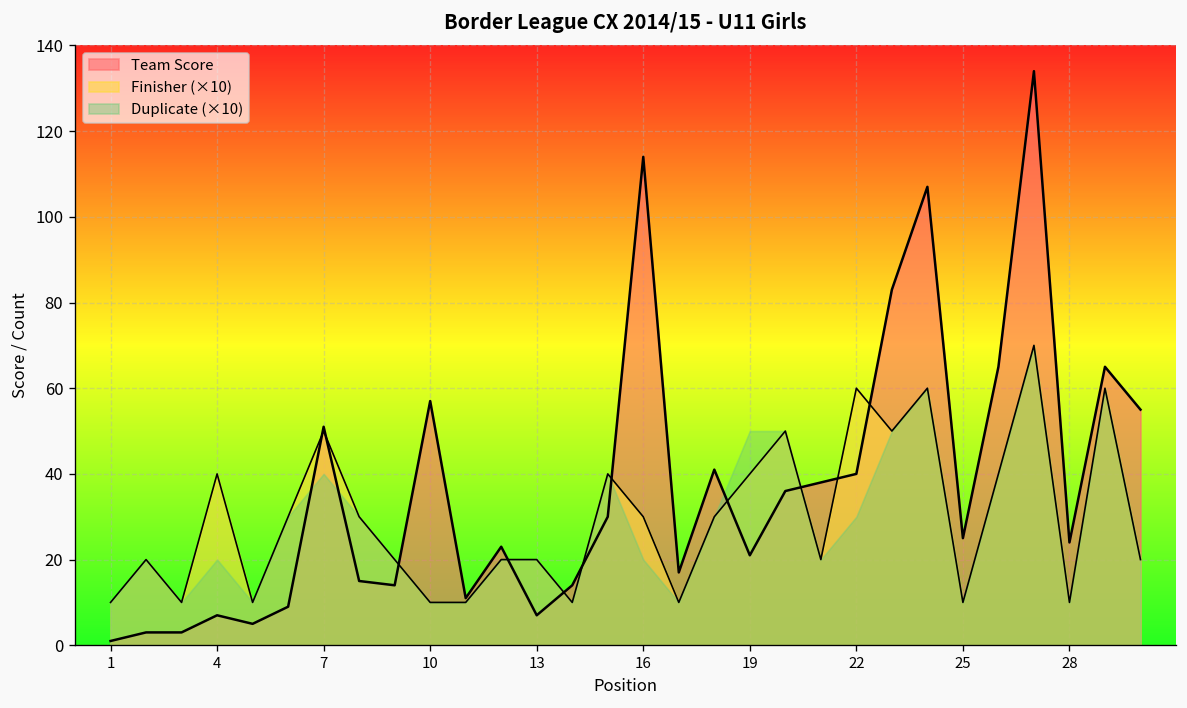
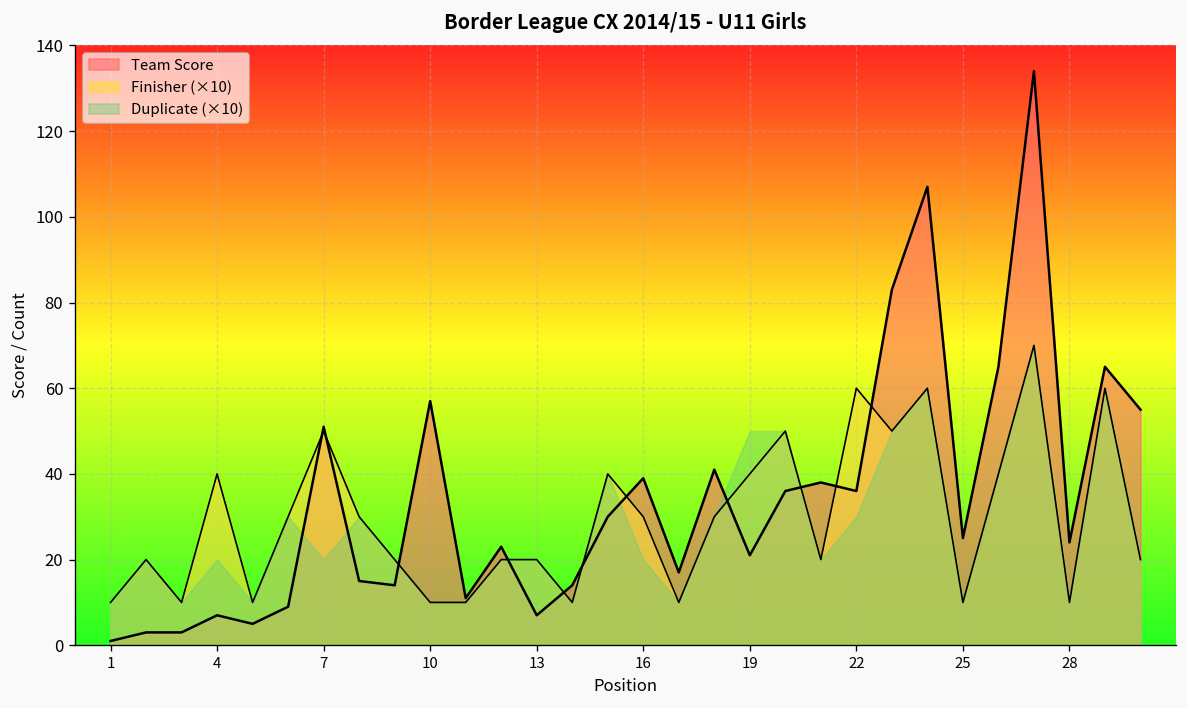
  {
    "Team Score": {
      "1": 1,
      "4": 7,
      "7": 51,
      "10": 57,
      "13": 7,
-     "16": 114,
+     "16": 39,
      "19": 21,
-     "22": 40,
+     "22": 36,
      "25": 25,
      "28": 24
    },
    "Finisher (×10)": {
      "4": 40,
      "7": 50,
      "16": 30,
      "19": 40,
      "22": 60
    },
    "Duplicate (×10)": {
      "4": 20,
-     "7": 40,
+     "7": 20,
      "16": 20,
      "19": 50,
      "22": 30
    }
  }
